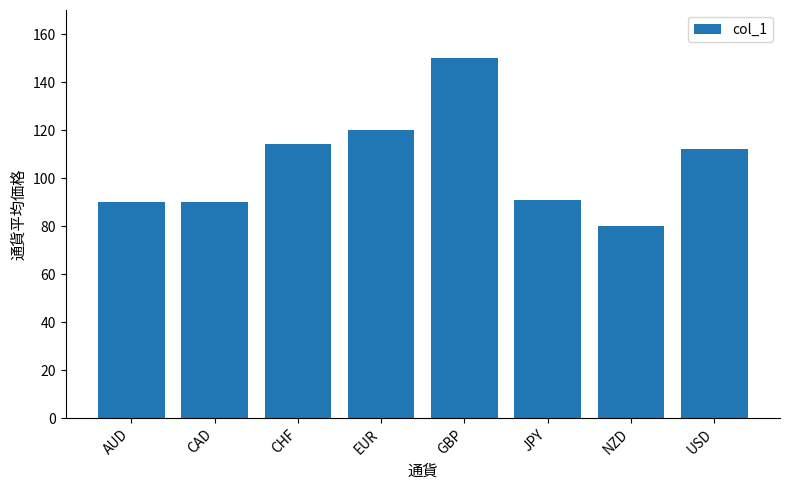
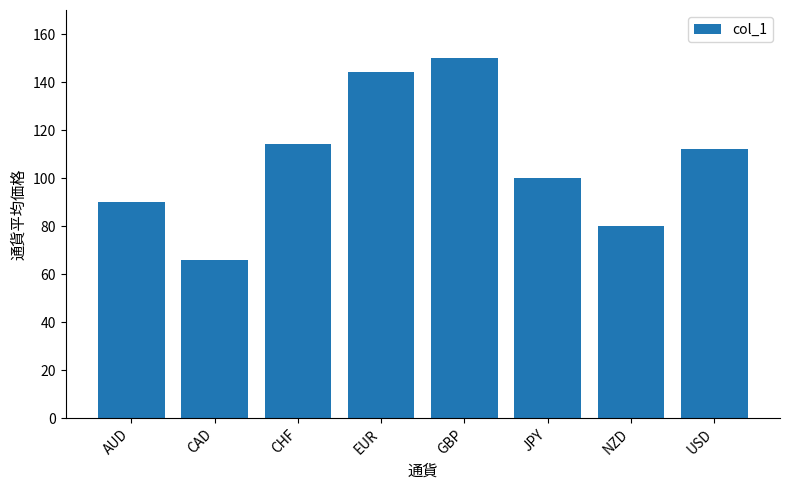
  {
    "AUD": 90,
-   "CAD": 90,
+   "CAD": 66,
    "CHF": 114,
-   "EUR": 120,
+   "EUR": 144,
    "GBP": 150,
-   "JPY": 91,
+   "JPY": 100,
    "NZD": 80,
    "USD": 112
  }
